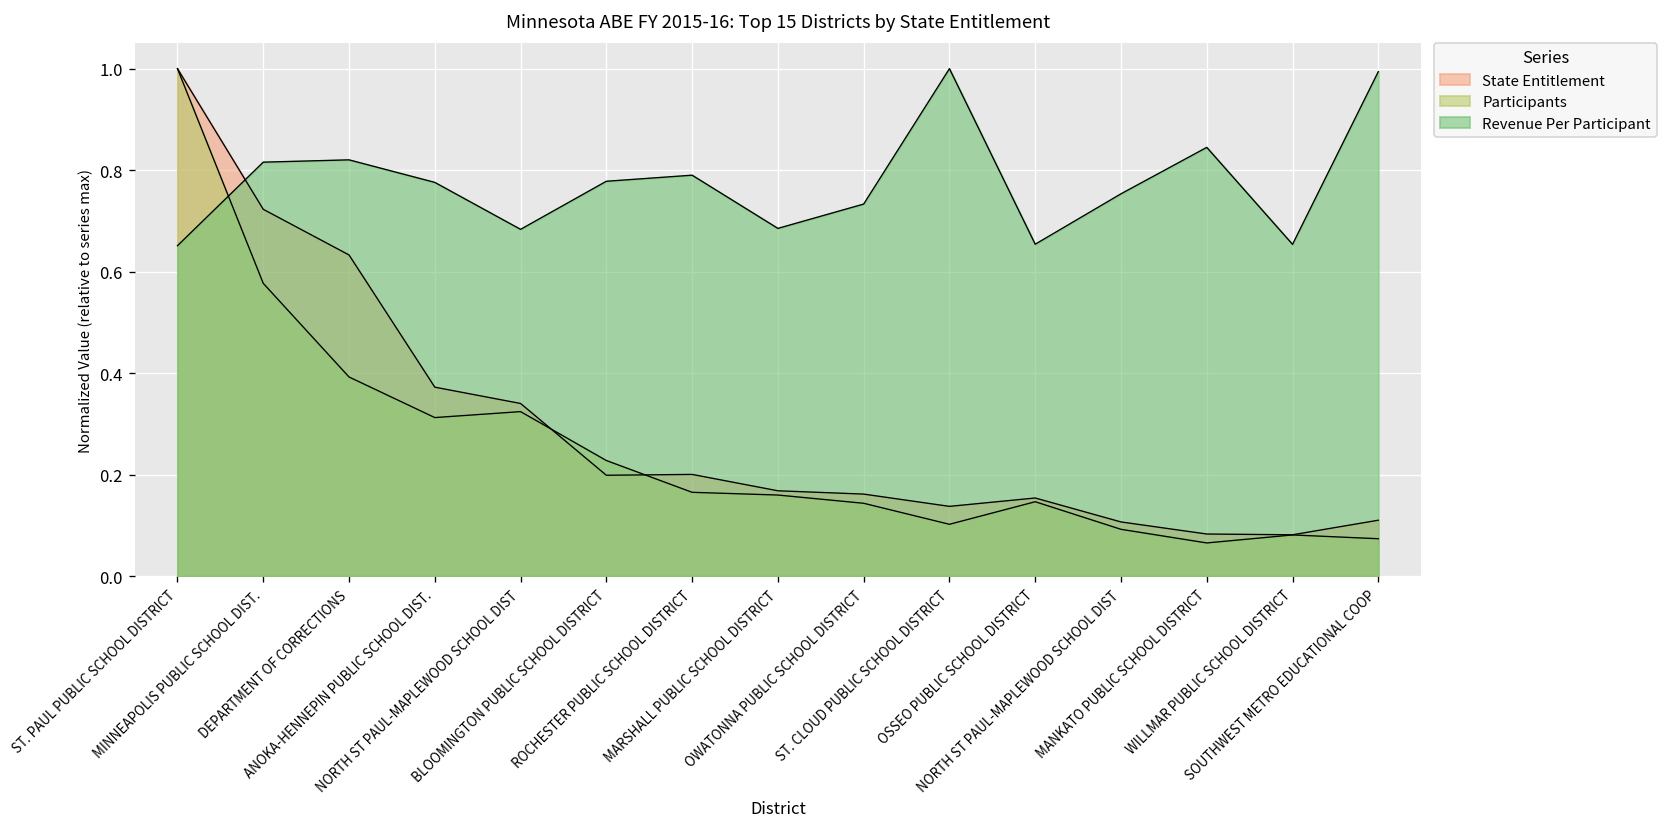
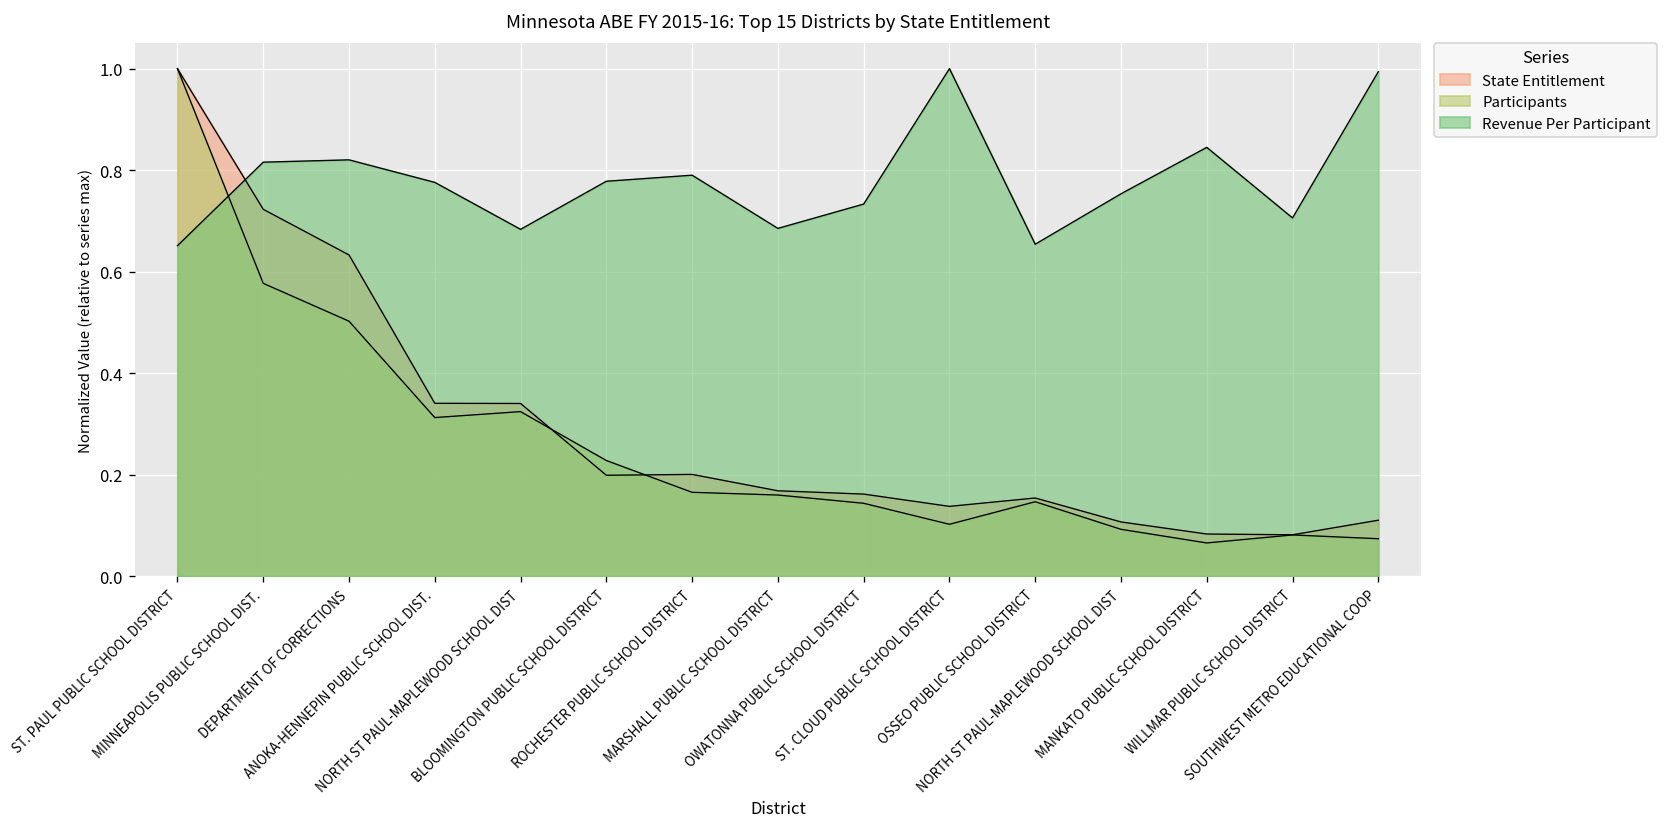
  {
    "State Entitlement": {
      "MINNEAPOLIS PUBLIC SCHOOL DIST.": 0.72,
      "DEPARTMENT OF CORRECTIONS": 0.63,
-     "ANOKA-HENNEPIN PUBLIC SCHOOL DIST.": 0.37,
+     "ANOKA-HENNEPIN PUBLIC SCHOOL DIST.": 0.34,
      "BLOOMINGTON PUBLIC SCHOOL DISTRICT": 0.20,
      "ROCHESTER PUBLIC SCHOOL DISTRICT": 0.20,
      "MARSHALL PUBLIC SCHOOL DISTRICT": 0.17,
      "OWATONNA PUBLIC SCHOOL DISTRICT": 0.16,
      "ST. CLOUD PUBLIC SCHOOL DISTRICT": 0.14,
      "OSSEO PUBLIC SCHOOL DISTRICT": 0.15,
      "MANKATO PUBLIC SCHOOL DISTRICT": 0.08,
      "SOUTHWEST METRO EDUCATIONAL COOP": 0.11
    },
    "Participants": {
      "MINNEAPOLIS PUBLIC SCHOOL DIST.": 0.58,
-     "DEPARTMENT OF CORRECTIONS": 0.39,
+     "DEPARTMENT OF CORRECTIONS": 0.50,
      "ANOKA-HENNEPIN PUBLIC SCHOOL DIST.": 0.31,
      "BLOOMINGTON PUBLIC SCHOOL DISTRICT": 0.23,
      "ROCHESTER PUBLIC SCHOOL DISTRICT": 0.17,
      "MARSHALL PUBLIC SCHOOL DISTRICT": 0.16,
      "OWATONNA PUBLIC SCHOOL DISTRICT": 0.14,
      "ST. CLOUD PUBLIC SCHOOL DISTRICT": 0.10,
      "OSSEO PUBLIC SCHOOL DISTRICT": 0.15,
      "MANKATO PUBLIC SCHOOL DISTRICT": 0.07,
      "SOUTHWEST METRO EDUCATIONAL COOP": 0.07
    },
    "Revenue Per Participant": {
      "ST. PAUL PUBLIC SCHOOL DISTRICT": 0.65,
      "MINNEAPOLIS PUBLIC SCHOOL DIST.": 0.82,
      "DEPARTMENT OF CORRECTIONS": 0.82,
      "ANOKA-HENNEPIN PUBLIC SCHOOL DIST.": 0.78,
      "BLOOMINGTON PUBLIC SCHOOL DISTRICT": 0.78,
      "ROCHESTER PUBLIC SCHOOL DISTRICT": 0.79,
      "MARSHALL PUBLIC SCHOOL DISTRICT": 0.69,
      "OWATONNA PUBLIC SCHOOL DISTRICT": 0.73,
      "ST. CLOUD PUBLIC SCHOOL DISTRICT": 1.00,
      "OSSEO PUBLIC SCHOOL DISTRICT": 0.65,
      "MANKATO PUBLIC SCHOOL DISTRICT": 0.84,
-     "WILLMAR PUBLIC SCHOOL DISTRICT": 0.65,
+     "WILLMAR PUBLIC SCHOOL DISTRICT": 0.71,
      "SOUTHWEST METRO EDUCATIONAL COOP": 0.99
    }
  }
